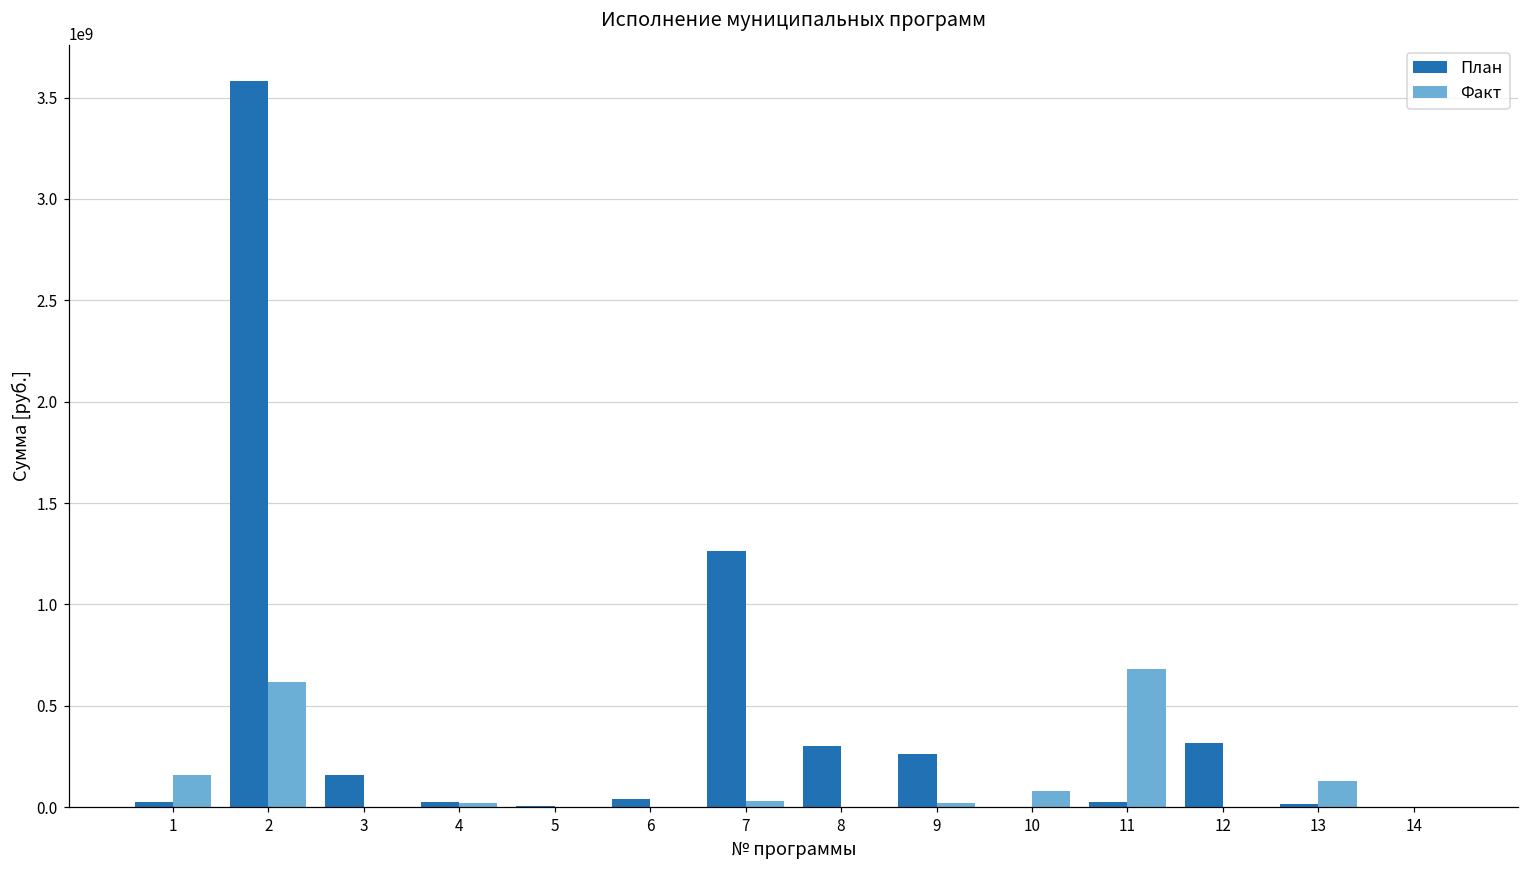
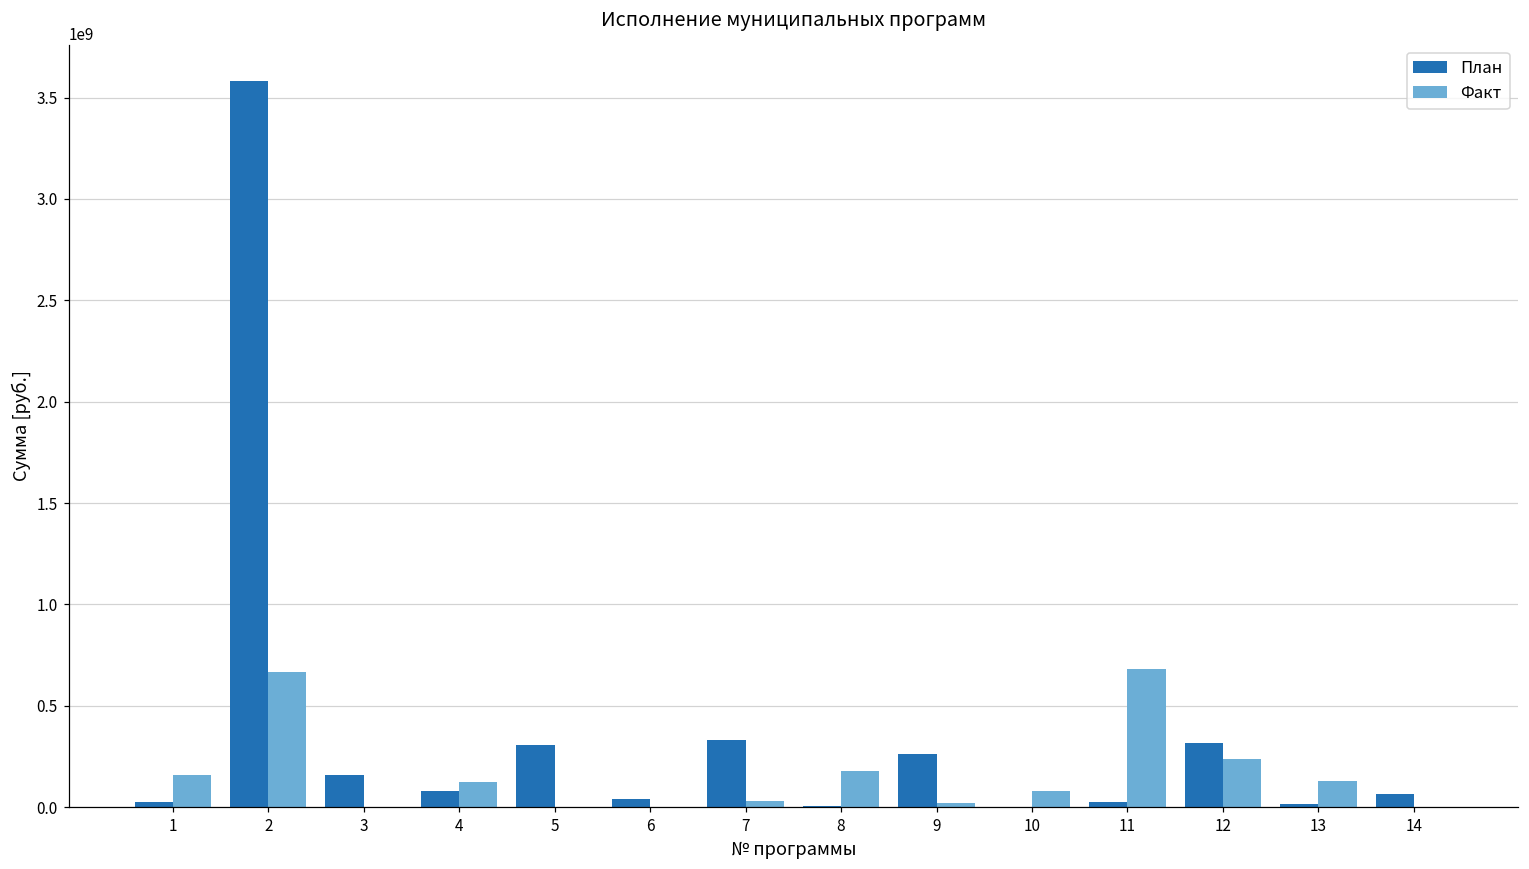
  {
    "План": {
      "1": 20000000,
      "2": 3580000000,
      "3": 160000000,
-     "4": 30000000,
-     "5": 0,
+     "4": 80000000,
+     "5": 310000000,
      "6": 40000000,
-     "7": 1260000000,
-     "8": 300000000,
+     "7": 330000000,
+     "8": 10000000,
      "9": 260000000,
      "11": 30000000,
      "12": 310000000,
      "13": 20000000,
-     "14": 0
+     "14": 70000000
    },
    "Факт": {
      "1": 160000000,
-     "2": 610000000,
-     "4": 20000000,
+     "2": 670000000,
+     "4": 120000000,
      "6": 0,
      "7": 30000000,
-     "8": 0,
+     "8": 180000000,
      "9": 20000000,
      "10": 80000000,
      "11": 680000000,
-     "12": 0,
+     "12": 230000000,
      "13": 130000000,
      "14": 0
    }
  }
